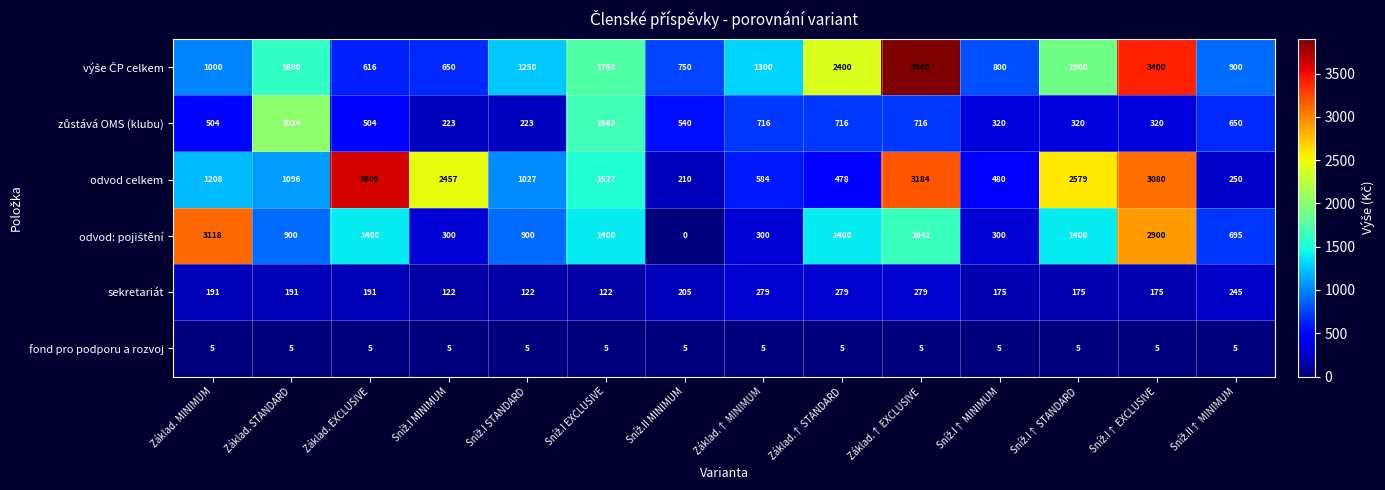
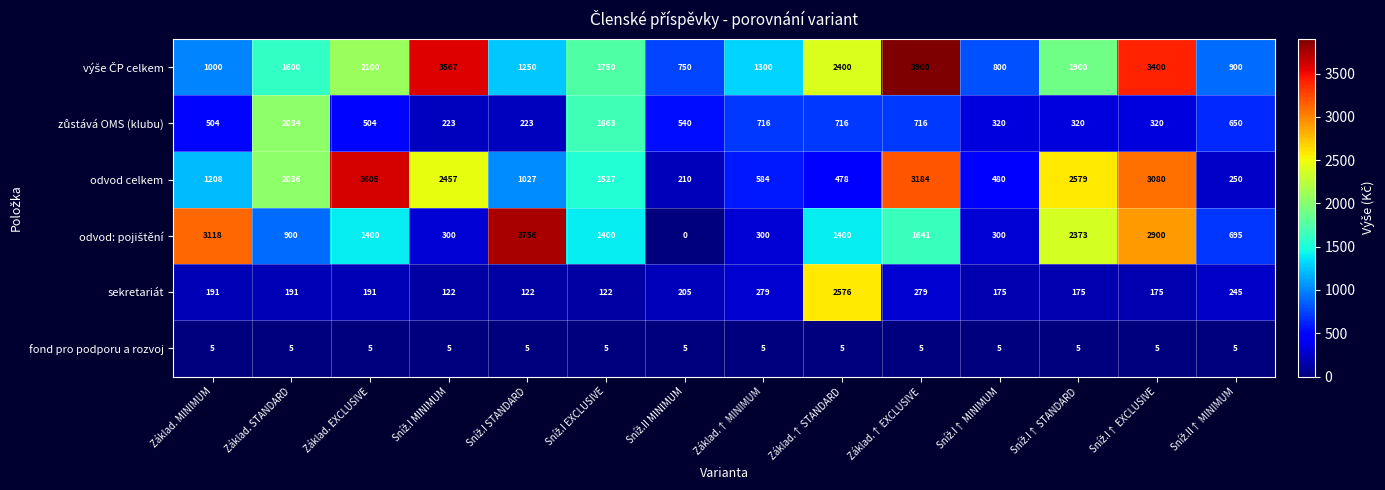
  {
    "výše ČP celkem": {
      "Základ. MINIMUM": 1000,
      "Základ. STANDARD": 1600,
-     "Základ. EXCLUSIVE": 616,
-     "Sníž.I MINIMUM": 650,
+     "Základ. EXCLUSIVE": 2100,
+     "Sníž.I MINIMUM": 3567,
      "Sníž.I STANDARD": 1250,
      "Sníž.I EXCLUSIVE": 1750,
      "Sníž.II MINIMUM": 750,
      "Základ.↑ MINIMUM": 1300,
      "Základ.↑ STANDARD": 2400,
      "Základ.↑ EXCLUSIVE": 3900,
      "Sníž.I↑ MINIMUM": 800,
      "Sníž.I↑ STANDARD": 1900,
      "Sníž.I↑ EXCLUSIVE": 3400,
      "Sníž.II↑ MINIMUM": 900
    },
    "zůstává OMS (klubu)": {
      "Základ. MINIMUM": 504,
      "Základ. STANDARD": 2034,
      "Základ. EXCLUSIVE": 504,
      "Sníž.I MINIMUM": 223,
      "Sníž.I STANDARD": 223,
      "Sníž.I EXCLUSIVE": 1663,
      "Sníž.II MINIMUM": 540,
      "Základ.↑ MINIMUM": 716,
      "Základ.↑ STANDARD": 716,
      "Základ.↑ EXCLUSIVE": 716,
      "Sníž.I↑ MINIMUM": 320,
      "Sníž.I↑ STANDARD": 320,
      "Sníž.I↑ EXCLUSIVE": 320,
      "Sníž.II↑ MINIMUM": 650
    },
    "odvod celkem": {
      "Základ. MINIMUM": 1208,
-     "Základ. STANDARD": 1096,
+     "Základ. STANDARD": 2036,
      "Základ. EXCLUSIVE": 3605,
      "Sníž.I MINIMUM": 2457,
      "Sníž.I STANDARD": 1027,
      "Sníž.I EXCLUSIVE": 1527,
      "Sníž.II MINIMUM": 210,
      "Základ.↑ MINIMUM": 584,
      "Základ.↑ STANDARD": 478,
      "Základ.↑ EXCLUSIVE": 3184,
      "Sníž.I↑ MINIMUM": 480,
      "Sníž.I↑ STANDARD": 2579,
      "Sníž.I↑ EXCLUSIVE": 3080,
      "Sníž.II↑ MINIMUM": 250
    },
    "odvod: pojištění": {
      "Základ. MINIMUM": 3118,
      "Základ. STANDARD": 900,
      "Základ. EXCLUSIVE": 1400,
      "Sníž.I MINIMUM": 300,
-     "Sníž.I STANDARD": 900,
+     "Sníž.I STANDARD": 3756,
      "Sníž.I EXCLUSIVE": 1400,
      "Sníž.II MINIMUM": 0,
      "Základ.↑ MINIMUM": 300,
      "Základ.↑ STANDARD": 1400,
      "Základ.↑ EXCLUSIVE": 1641,
      "Sníž.I↑ MINIMUM": 300,
-     "Sníž.I↑ STANDARD": 1400,
+     "Sníž.I↑ STANDARD": 2373,
      "Sníž.I↑ EXCLUSIVE": 2900,
      "Sníž.II↑ MINIMUM": 695
    },
    "sekretariát": {
      "Základ. MINIMUM": 191,
      "Základ. STANDARD": 191,
      "Základ. EXCLUSIVE": 191,
      "Sníž.I MINIMUM": 122,
      "Sníž.I STANDARD": 122,
      "Sníž.I EXCLUSIVE": 122,
      "Sníž.II MINIMUM": 205,
      "Základ.↑ MINIMUM": 279,
-     "Základ.↑ STANDARD": 279,
+     "Základ.↑ STANDARD": 2576,
      "Základ.↑ EXCLUSIVE": 279,
      "Sníž.I↑ MINIMUM": 175,
      "Sníž.I↑ STANDARD": 175,
      "Sníž.I↑ EXCLUSIVE": 175,
      "Sníž.II↑ MINIMUM": 245
    },
    "fond pro podporu a rozvoj": {
      "Základ. MINIMUM": 5,
      "Základ. STANDARD": 5,
      "Základ. EXCLUSIVE": 5,
      "Sníž.I MINIMUM": 5,
      "Sníž.I STANDARD": 5,
      "Sníž.I EXCLUSIVE": 5,
      "Sníž.II MINIMUM": 5,
      "Základ.↑ MINIMUM": 5,
      "Základ.↑ STANDARD": 5,
      "Základ.↑ EXCLUSIVE": 5,
      "Sníž.I↑ MINIMUM": 5,
      "Sníž.I↑ STANDARD": 5,
      "Sníž.I↑ EXCLUSIVE": 5,
      "Sníž.II↑ MINIMUM": 5
    }
  }
